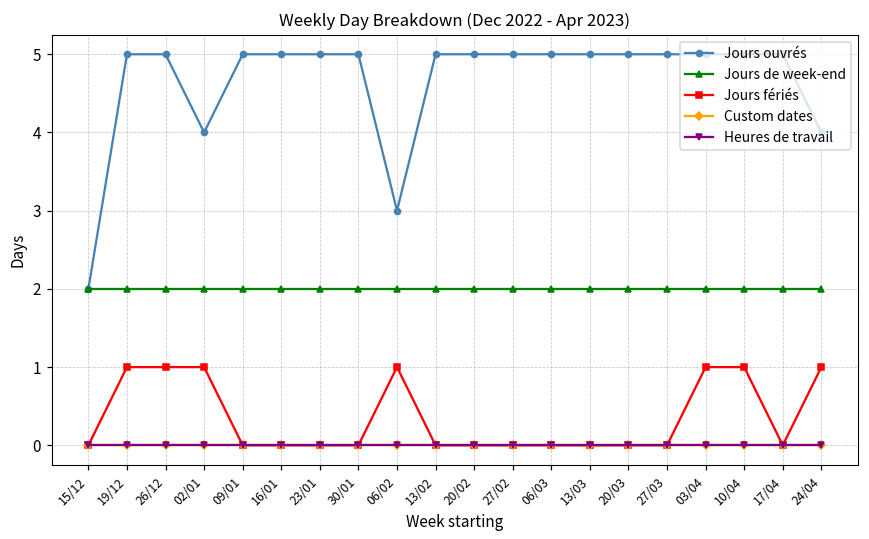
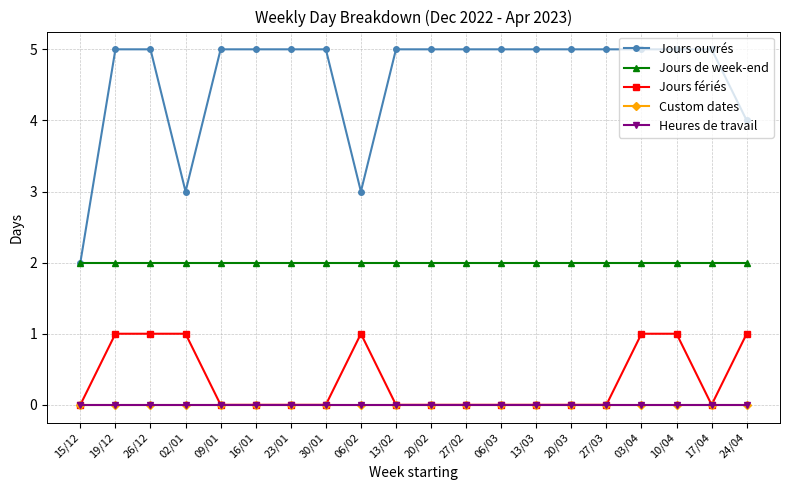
  {
    "Jours ouvrés": {
      "19/12": 5,
      "26/12": 5,
-     "02/01": 4,
+     "02/01": 3,
      "09/01": 5,
      "16/01": 5,
      "23/01": 5,
      "30/01": 5,
      "06/02": 3,
      "13/02": 5,
      "20/02": 5,
      "27/02": 5,
      "06/03": 5,
      "13/03": 5,
      "20/03": 5,
      "27/03": 5
    },
    "Jours de week-end": {
      "19/12": 2,
      "26/12": 2,
      "02/01": 2,
      "09/01": 2,
      "16/01": 2,
      "23/01": 2,
      "30/01": 2,
      "06/02": 2,
      "13/02": 2,
      "20/02": 2,
      "27/02": 2,
      "06/03": 2,
      "13/03": 2,
      "20/03": 2,
      "27/03": 2,
      "03/04": 2,
      "10/04": 2,
      "17/04": 2,
      "24/04": 2
    },
    "Jours fériés": {
      "19/12": 1,
      "26/12": 1,
      "02/01": 1,
      "06/02": 1,
      "03/04": 1,
      "10/04": 1,
      "24/04": 1
    },
    "Heures de travail": {
      "19/12": 0,
      "26/12": 0,
      "02/01": 0,
      "06/02": 0,
      "03/04": 0,
      "10/04": 0,
      "24/04": 0
    }
  }
